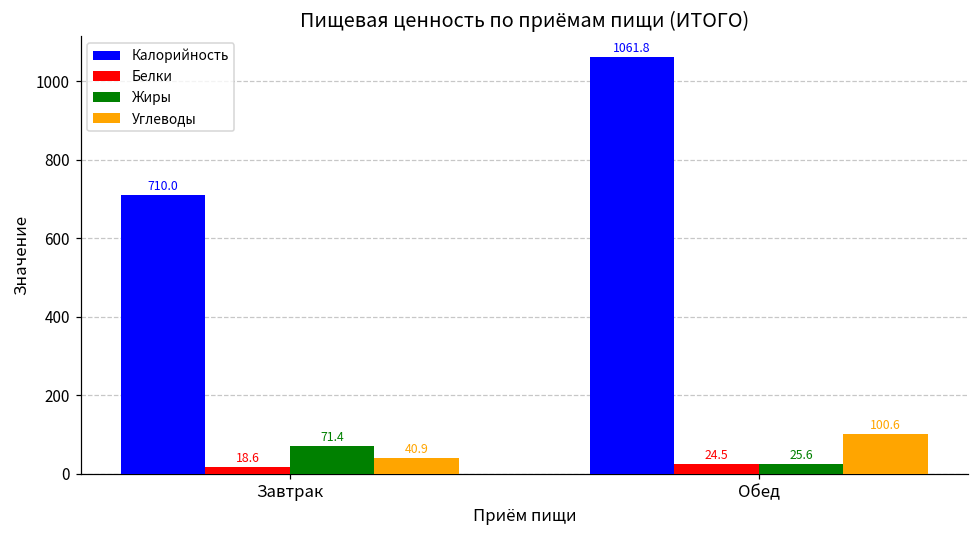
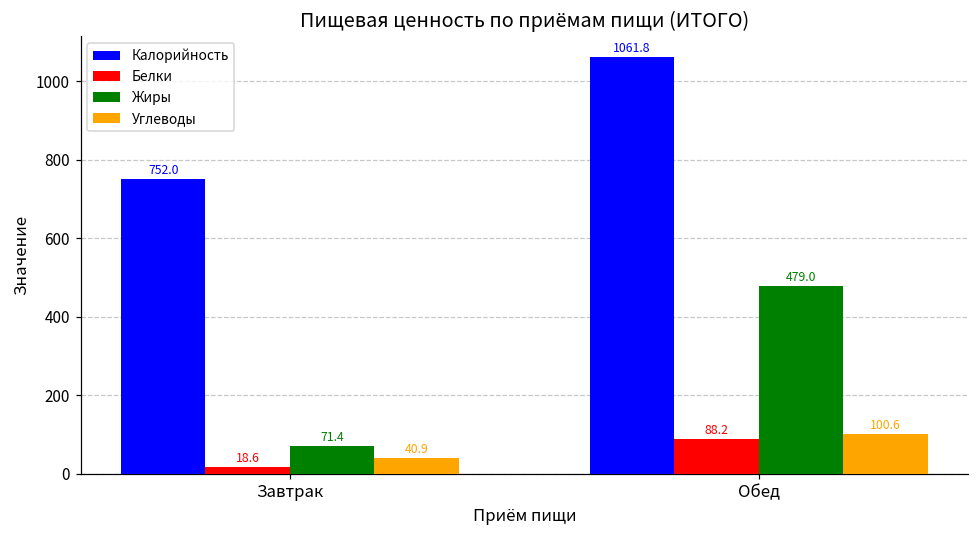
  {
    "Калорийность": {
-     "Завтрак": 710.0,
+     "Завтрак": 752.0,
      "Обед": 1061.8
    },
    "Белки": {
      "Завтрак": 18.6,
-     "Обед": 24.5
+     "Обед": 88.2
    },
    "Жиры": {
      "Завтрак": 71.4,
-     "Обед": 25.6
+     "Обед": 479.0
    },
    "Углеводы": {
      "Завтрак": 40.9,
      "Обед": 100.6
    }
  }
